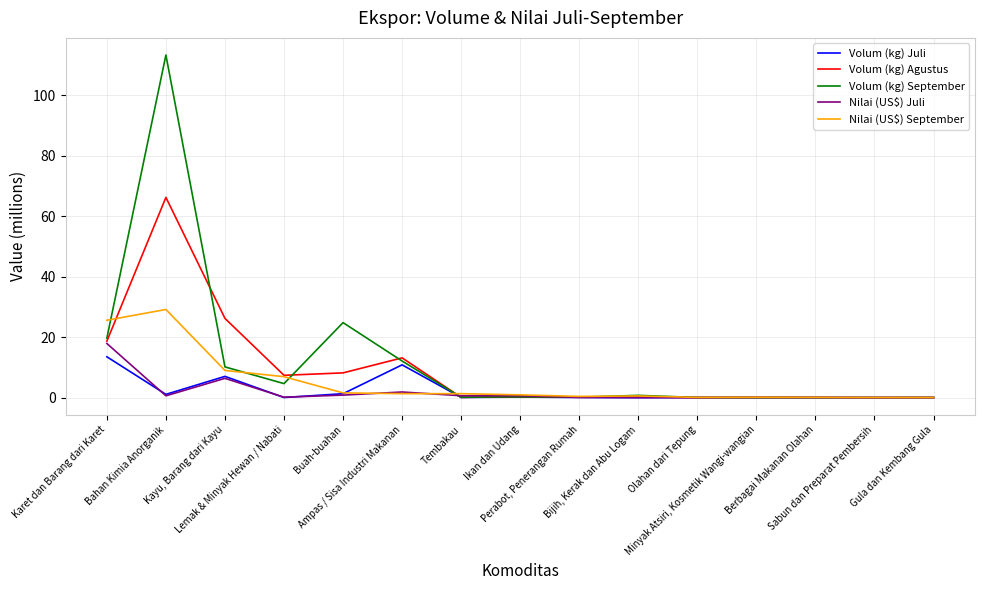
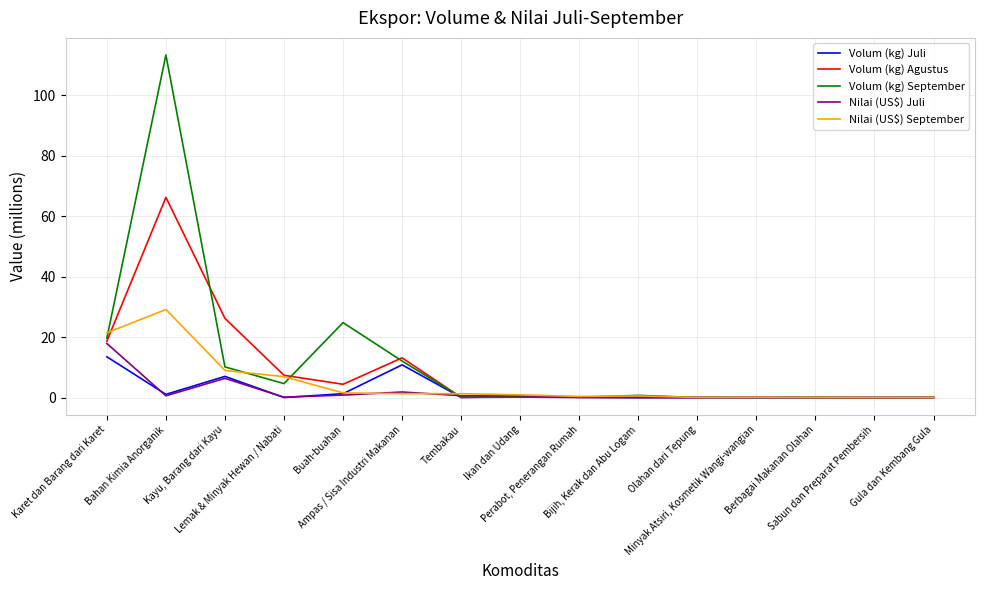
  {
    "Volum (kg) Juli": {
      "Karet dan Barang dari Karet": 14,
      "Ampas / Sisa Industri Makanan": 11
    },
    "Volum (kg) Agustus": {
      "Bahan Kimia Anorganik": 66,
      "Kayu, Barang dari Kayu": 26,
-     "Buah-buahan": 8,
+     "Buah-buahan": 4,
      "Ampas / Sisa Industri Makanan": 13
    },
    "Volum (kg) September": {
      "Karet dan Barang dari Karet": 20,
      "Bahan Kimia Anorganik": 113,
      "Kayu, Barang dari Kayu": 10,
      "Lemak & Minyak Hewan / Nabati": 5,
      "Buah-buahan": 25,
      "Ampas / Sisa Industri Makanan": 12
    },
    "Nilai (US$) September": {
-     "Karet dan Barang dari Karet": 26,
+     "Karet dan Barang dari Karet": 21,
      "Bahan Kimia Anorganik": 29,
      "Kayu, Barang dari Kayu": 9
    }
  }
